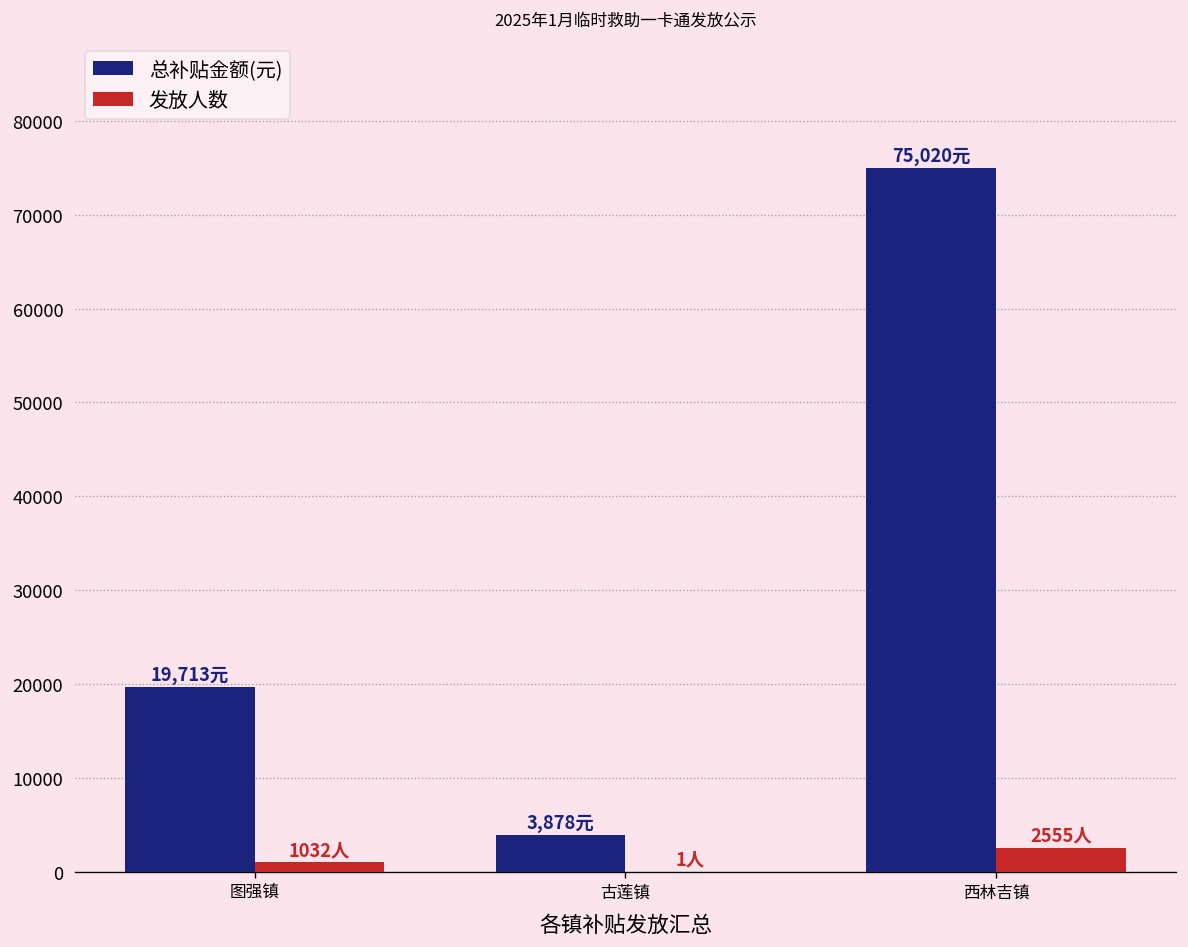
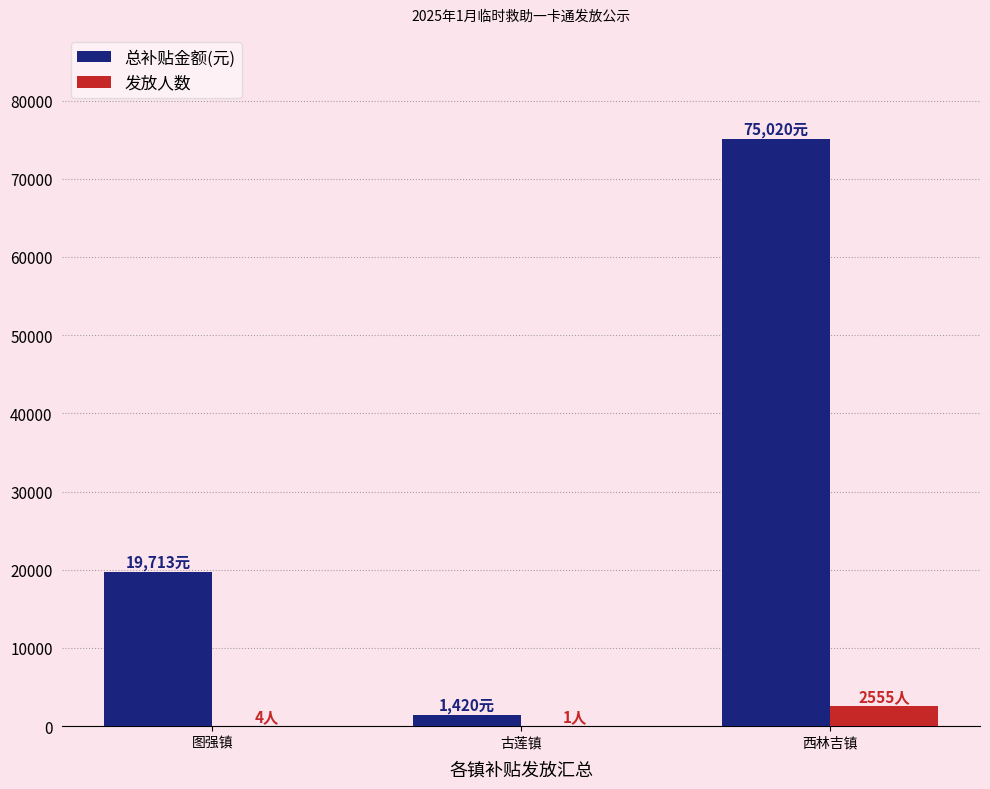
  {
    "总补贴金额(元)": {
      "图强镇": "19,713元",
-     "古莲镇": "3,878元",
+     "古莲镇": "1,420元",
      "西林吉镇": "75,020元"
    },
    "发放人数": {
-     "图强镇": "1032人",
+     "图强镇": "4人",
      "古莲镇": "1人",
      "西林吉镇": "2555人"
    }
  }
